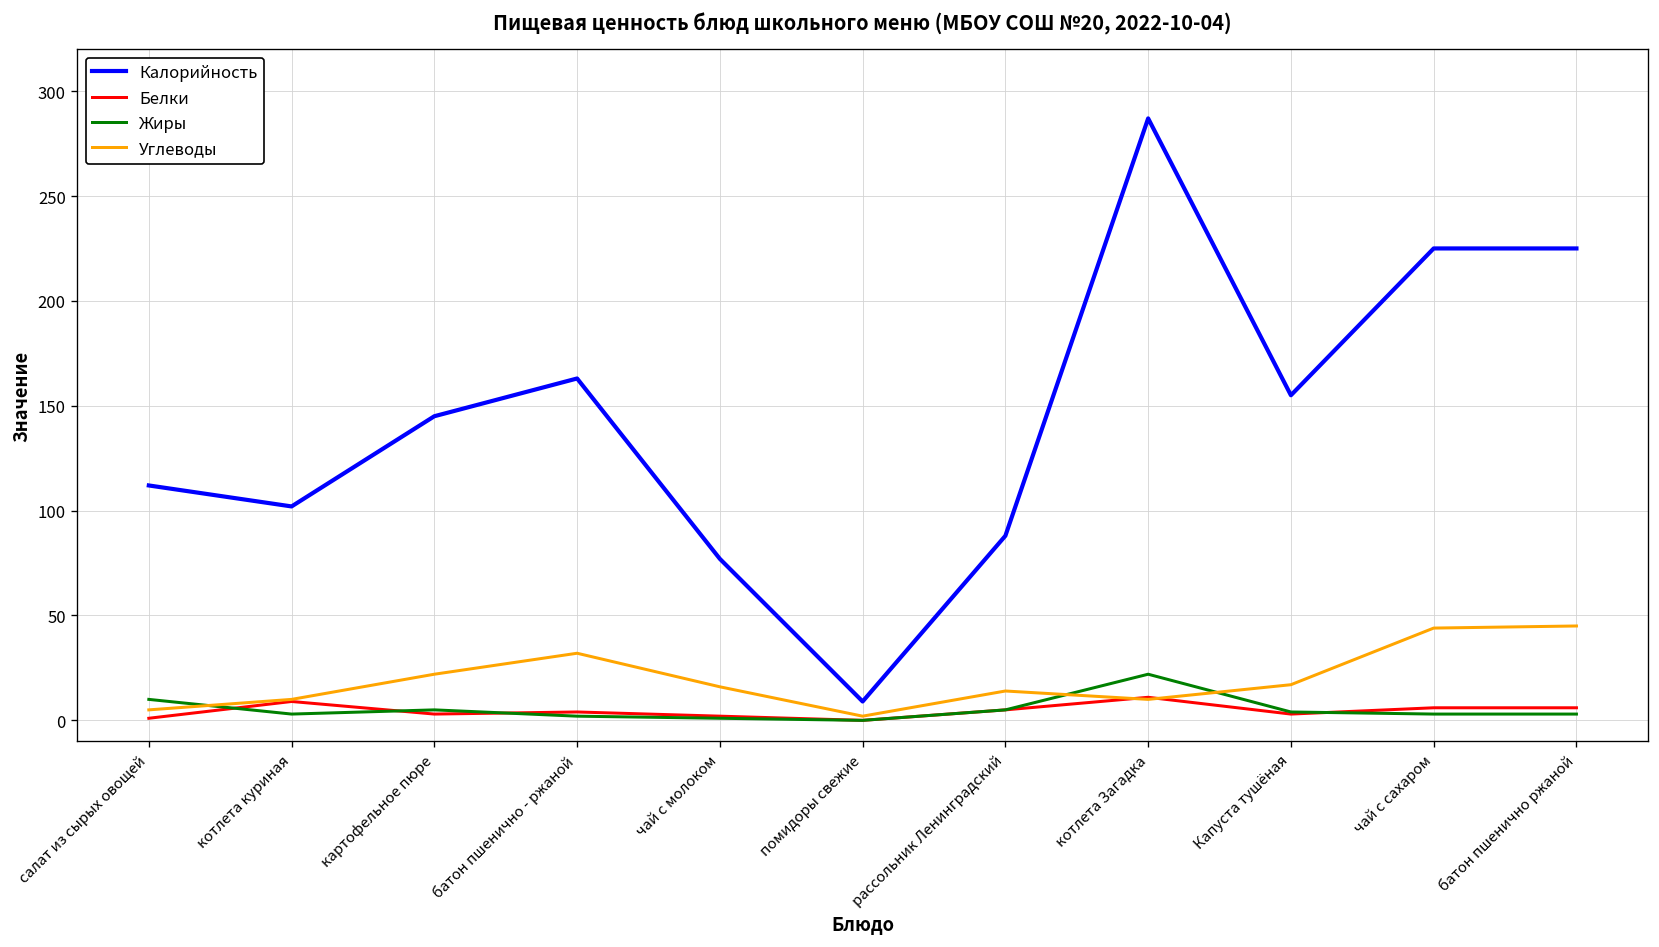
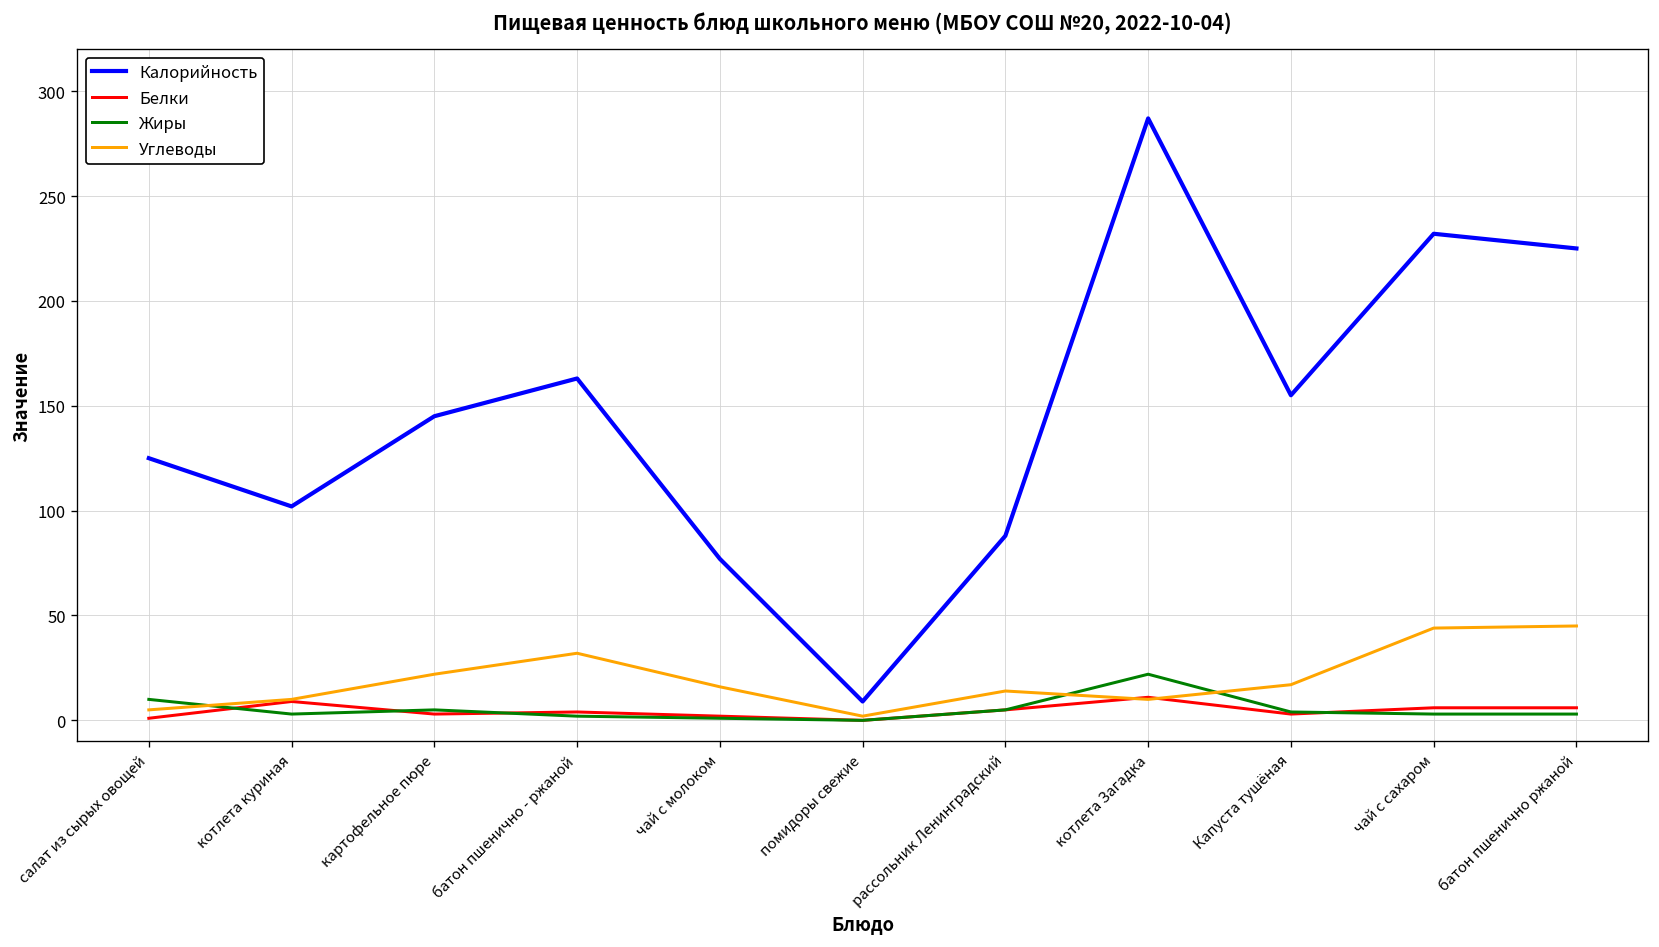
  {
    "Калорийность": {
-     "салат из сырых овощей": 112,
+     "салат из сырых овощей": 125,
      "котлета куриная": 102,
      "картофельное пюре": 145,
      "батон пшенично - ржаной": 163,
      "чай с молоком": 77,
      "помидоры свежие": 9,
      "рассольник Ленинградский": 88,
      "котлета Загадка": 287,
      "Капуста тушёная": 155,
-     "чай с сахаром": 225,
+     "чай с сахаром": 232,
      "батон пшенично ржаной": 225
    },
    "Белки": {
      "салат из сырых овощей": 1,
      "картофельное пюре": 3,
      "батон пшенично - ржаной": 4,
      "чай с сахаром": 6,
      "батон пшенично ржаной": 6
    },
    "Жиры": {
      "салат из сырых овощей": 10,
      "котлета куриная": 3,
      "картофельное пюре": 5,
      "батон пшенично - ржаной": 2,
      "котлета Загадка": 22,
      "чай с сахаром": 3,
      "батон пшенично ржаной": 3
    },
    "Углеводы": {
      "салат из сырых овощей": 5,
      "картофельное пюре": 22,
      "батон пшенично - ржаной": 32,
      "чай с молоком": 16,
      "помидоры свежие": 2,
      "рассольник Ленинградский": 14,
      "Капуста тушёная": 17,
      "чай с сахаром": 44,
      "батон пшенично ржаной": 45
    }
  }
